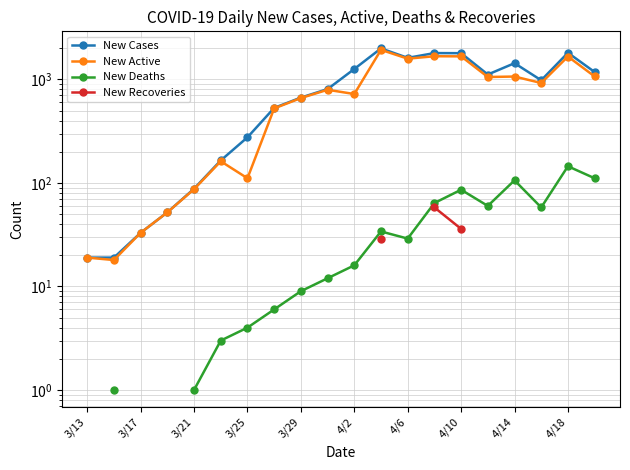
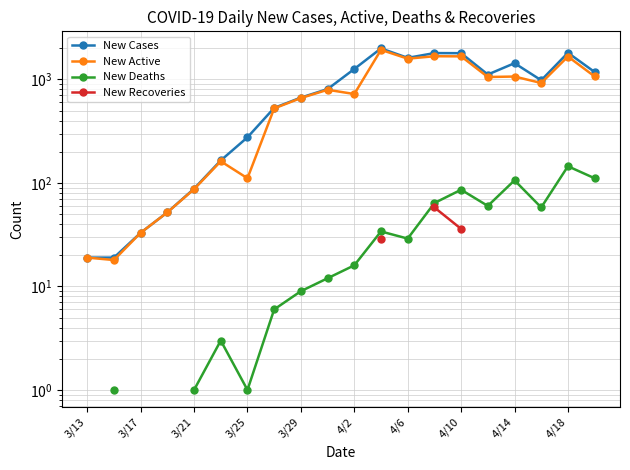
  {
    "New Cases": {
      "3/25": 280,
      "4/2": 1300,
      "4/10": 1800,
      "4/14": 1400,
      "4/18": 1800
    },
    "New Active": {
      "3/25": 110,
      "4/2": 700,
      "4/10": 1700,
      "4/14": 1100,
      "4/18": 1700
    },
    "New Deaths": {
      "3/21": 1,
-     "3/25": 4,
+     "3/25": 1,
      "3/29": 9,
      "4/2": 16,
      "4/6": 29,
      "4/10": 90,
      "4/14": 110,
      "4/18": 150
    },
    "New Recoveries": {
      "4/10": 36
    }
  }
